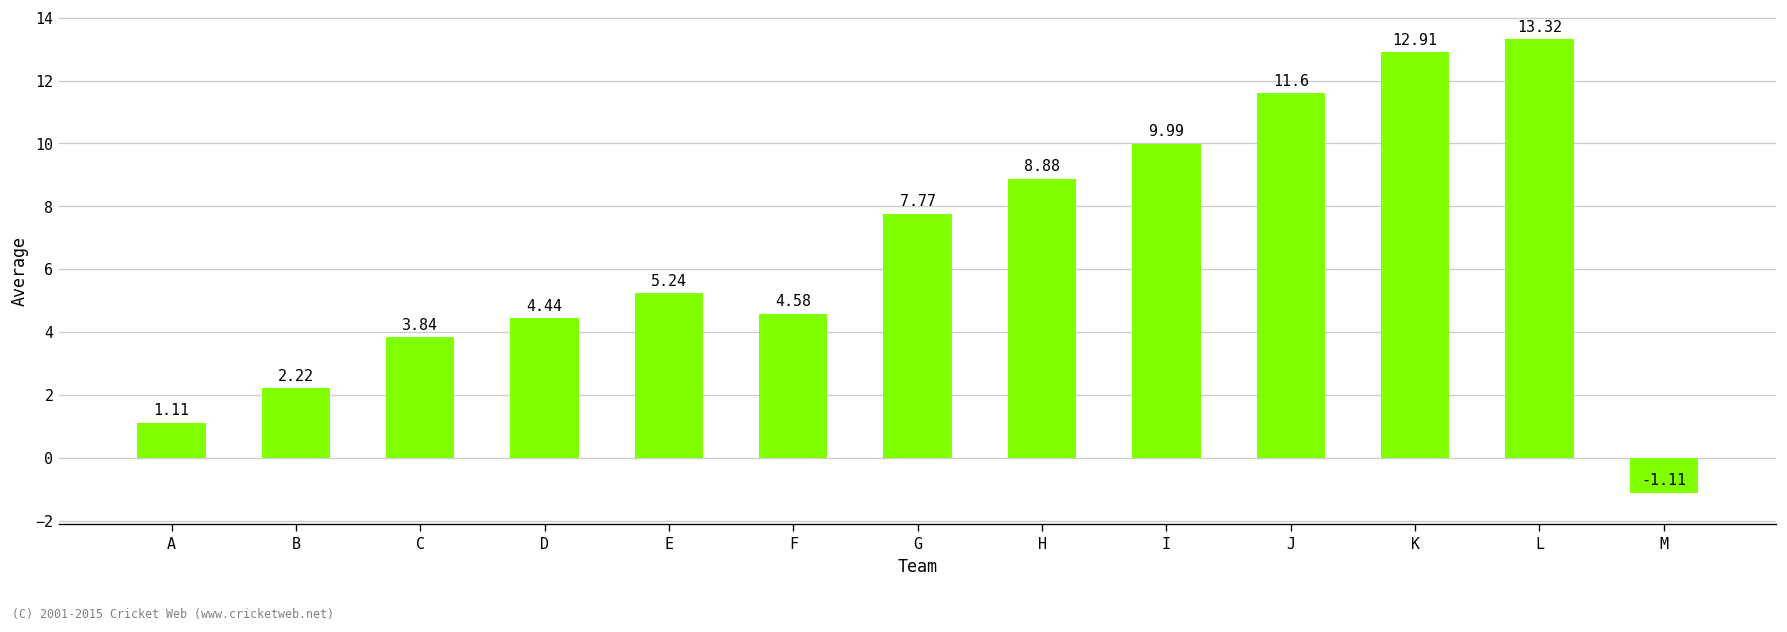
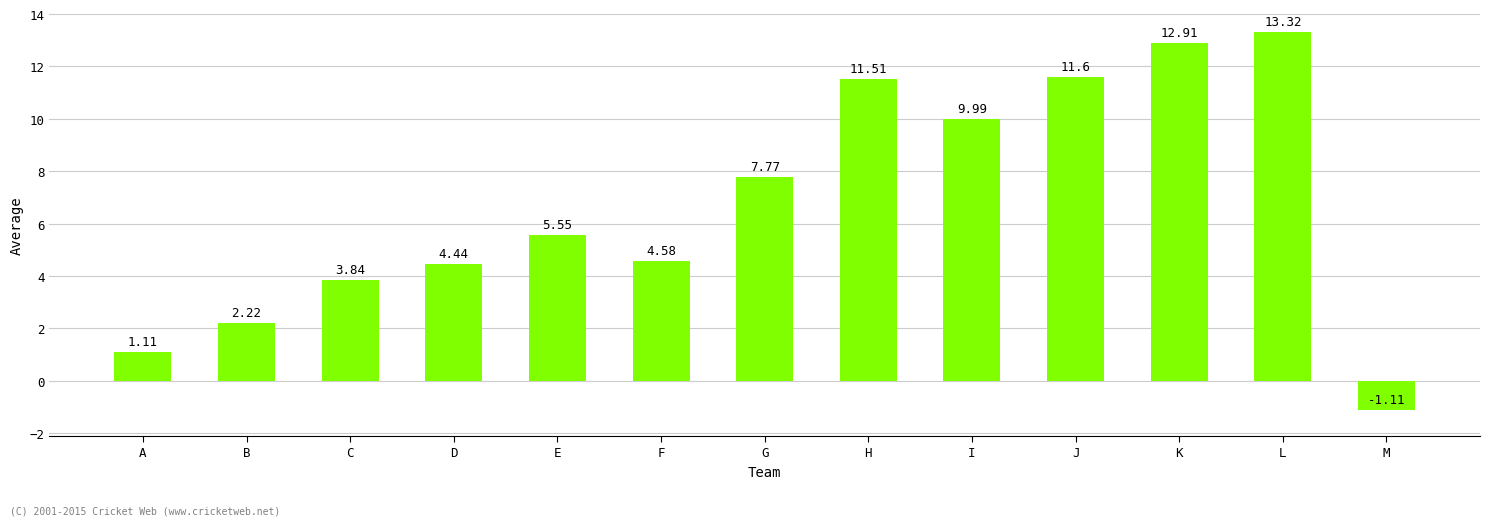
  {
    "A": 1.11,
    "B": 2.22,
    "C": 3.84,
    "D": 4.44,
-   "E": 5.24,
+   "E": 5.55,
    "F": 4.58,
    "G": 7.77,
-   "H": 8.88,
+   "H": 11.51,
    "I": 9.99,
    "J": 11.6,
    "K": 12.91,
    "L": 13.32,
    "M": -1.11
  }
